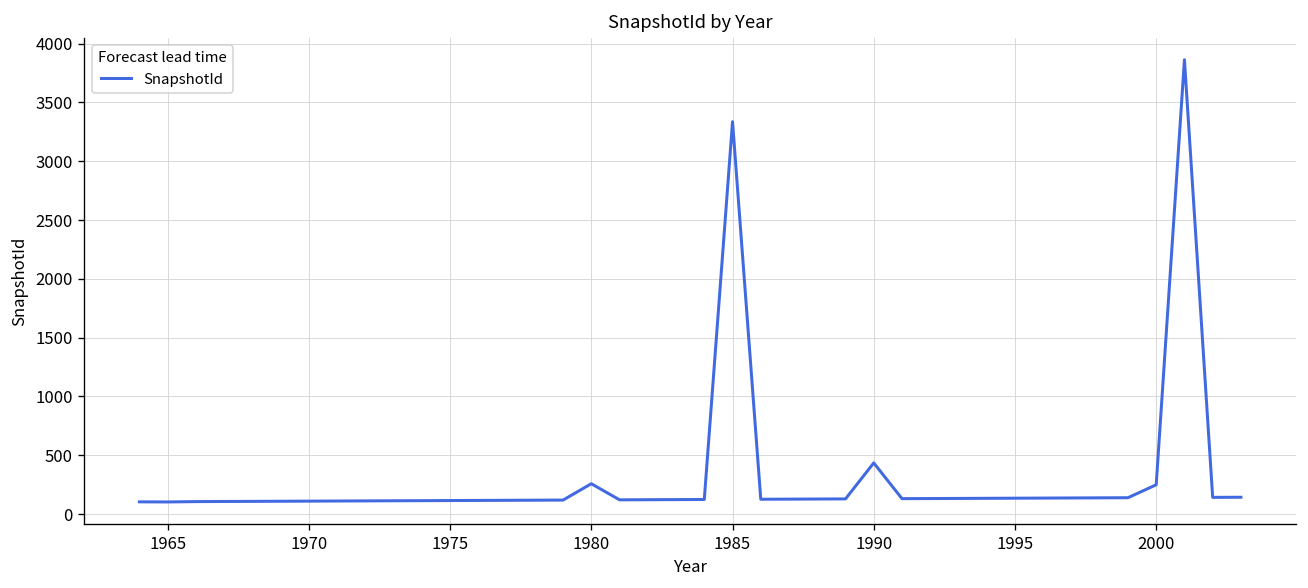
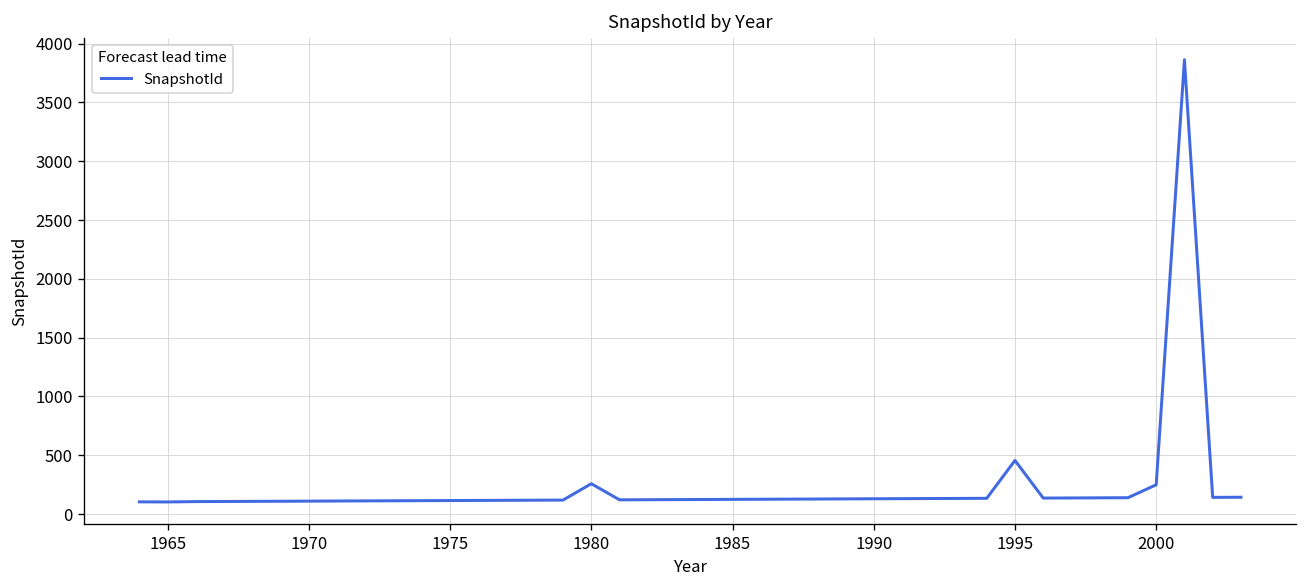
  {
    "1965": 100,
    "1970": 100,
    "1975": 100,
    "1980": 300,
-   "1985": 3300,
-   "1990": 400,
-   "1995": 100,
+   "1985": 100,
+   "1990": 100,
+   "1995": 500,
    "2000": 200
  }
